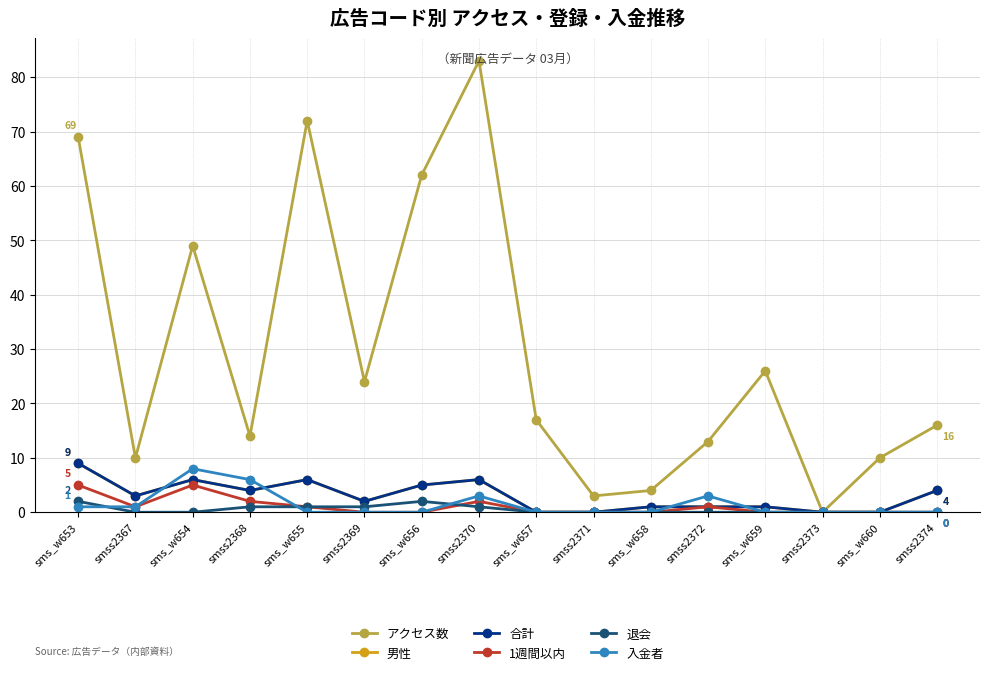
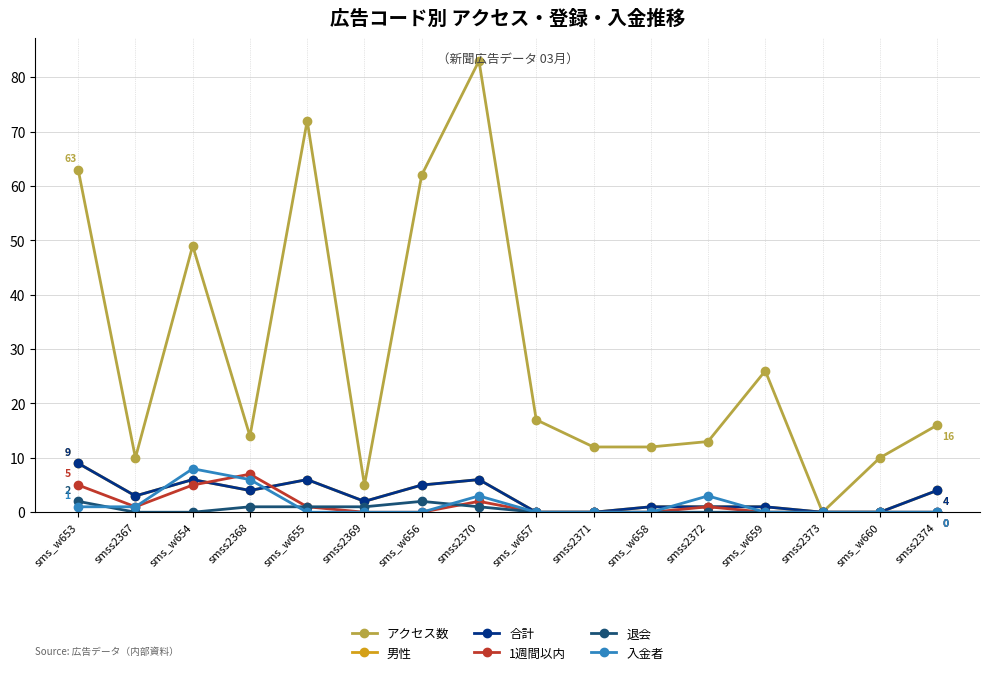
  {
    "アクセス数": {
-     "sms_w653": 69,
-     "smss2369": 24,
-     "smss2371": 3,
-     "sms_w658": 4,
+     "sms_w653": 63,
+     "smss2369": 5,
+     "smss2371": 12,
+     "sms_w658": 12,
      "smss2374": 16
    },
    "1週間以内": {
      "sms_w654": 5,
-     "smss2368": 2,
+     "smss2368": 7,
      "smss2370": 2
    },
    "入金者": {
      "sms_w654": 8,
      "smss2368": 6,
      "sms_w655": 0,
      "smss2370": 3,
      "smss2372": 3
    }
  }
